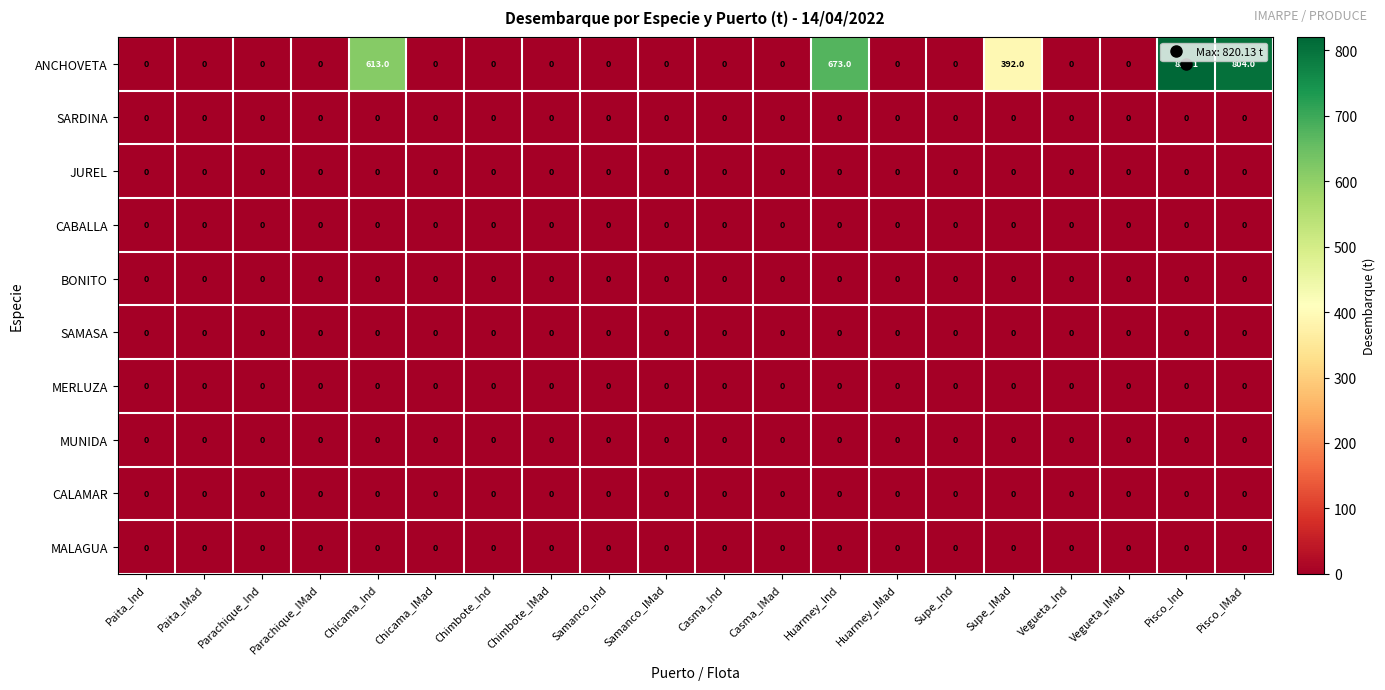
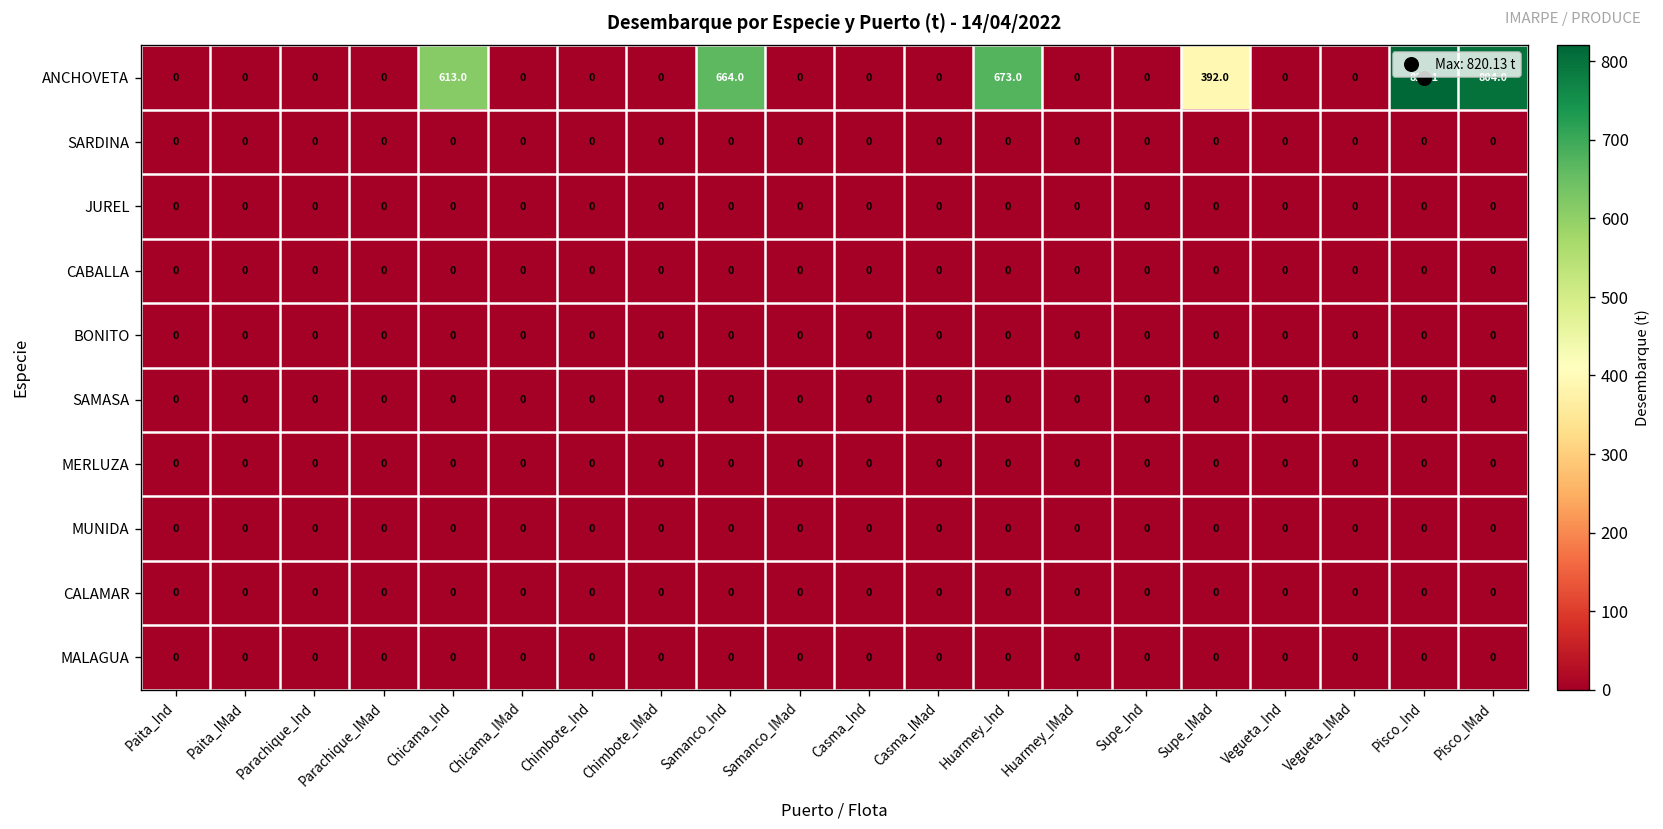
  {
    "ANCHOVETA": {
      "Paita_Ind": 0,
      "Paita_IMad": 0,
      "Parachique_Ind": 0,
      "Parachique_IMad": 0,
      "Chicama_Ind": 613.0,
      "Chicama_IMad": 0,
      "Chimbote_Ind": 0,
      "Chimbote_IMad": 0,
-     "Samanco_Ind": 0,
+     "Samanco_Ind": 664.0,
      "Samanco_IMad": 0,
      "Casma_Ind": 0,
      "Casma_IMad": 0,
      "Huarmey_Ind": 673.0,
      "Huarmey_IMad": 0,
      "Supe_Ind": 0,
      "Supe_IMad": 392.0,
      "Vegueta_Ind": 0,
      "Vegueta_IMad": 0
    },
    "SARDINA": {
      "Paita_Ind": 0,
      "Paita_IMad": 0,
      "Parachique_Ind": 0,
      "Parachique_IMad": 0,
      "Chicama_Ind": 0,
      "Chicama_IMad": 0,
      "Chimbote_Ind": 0,
      "Chimbote_IMad": 0,
      "Samanco_Ind": 0,
      "Samanco_IMad": 0,
      "Casma_Ind": 0,
      "Casma_IMad": 0,
      "Huarmey_Ind": 0,
      "Huarmey_IMad": 0,
      "Supe_Ind": 0,
      "Supe_IMad": 0,
      "Vegueta_Ind": 0,
      "Vegueta_IMad": 0,
      "Pisco_Ind": 0,
      "Pisco_IMad": 0
    },
    "JUREL": {
      "Paita_Ind": 0,
      "Paita_IMad": 0,
      "Parachique_Ind": 0,
      "Parachique_IMad": 0,
      "Chicama_Ind": 0,
      "Chicama_IMad": 0,
      "Chimbote_Ind": 0,
      "Chimbote_IMad": 0,
      "Samanco_Ind": 0,
      "Samanco_IMad": 0,
      "Casma_Ind": 0,
      "Casma_IMad": 0,
      "Huarmey_Ind": 0,
      "Huarmey_IMad": 0,
      "Supe_Ind": 0,
      "Supe_IMad": 0,
      "Vegueta_Ind": 0,
      "Vegueta_IMad": 0,
      "Pisco_Ind": 0,
      "Pisco_IMad": 0
    },
    "CABALLA": {
      "Paita_Ind": 0,
      "Paita_IMad": 0,
      "Parachique_Ind": 0,
      "Parachique_IMad": 0,
      "Chicama_Ind": 0,
      "Chicama_IMad": 0,
      "Chimbote_Ind": 0,
      "Chimbote_IMad": 0,
      "Samanco_Ind": 0,
      "Samanco_IMad": 0,
      "Casma_Ind": 0,
      "Casma_IMad": 0,
      "Huarmey_Ind": 0,
      "Huarmey_IMad": 0,
      "Supe_Ind": 0,
      "Supe_IMad": 0,
      "Vegueta_Ind": 0,
      "Vegueta_IMad": 0,
      "Pisco_Ind": 0,
      "Pisco_IMad": 0
    },
    "BONITO": {
      "Paita_Ind": 0,
      "Paita_IMad": 0,
      "Parachique_Ind": 0,
      "Parachique_IMad": 0,
      "Chicama_Ind": 0,
      "Chicama_IMad": 0,
      "Chimbote_Ind": 0,
      "Chimbote_IMad": 0,
      "Samanco_Ind": 0,
      "Samanco_IMad": 0,
      "Casma_Ind": 0,
      "Casma_IMad": 0,
      "Huarmey_Ind": 0,
      "Huarmey_IMad": 0,
      "Supe_Ind": 0,
      "Supe_IMad": 0,
      "Vegueta_Ind": 0,
      "Vegueta_IMad": 0,
      "Pisco_Ind": 0,
      "Pisco_IMad": 0
    },
    "SAMASA": {
      "Paita_Ind": 0,
      "Paita_IMad": 0,
      "Parachique_Ind": 0,
      "Parachique_IMad": 0,
      "Chicama_Ind": 0,
      "Chicama_IMad": 0,
      "Chimbote_Ind": 0,
      "Chimbote_IMad": 0,
      "Samanco_Ind": 0,
      "Samanco_IMad": 0,
      "Casma_Ind": 0,
      "Casma_IMad": 0,
      "Huarmey_Ind": 0,
      "Huarmey_IMad": 0,
      "Supe_Ind": 0,
      "Supe_IMad": 0,
      "Vegueta_Ind": 0,
      "Vegueta_IMad": 0,
      "Pisco_Ind": 0,
      "Pisco_IMad": 0
    },
    "MERLUZA": {
      "Paita_Ind": 0,
      "Paita_IMad": 0,
      "Parachique_Ind": 0,
      "Parachique_IMad": 0,
      "Chicama_Ind": 0,
      "Chicama_IMad": 0,
      "Chimbote_Ind": 0,
      "Chimbote_IMad": 0,
      "Samanco_Ind": 0,
      "Samanco_IMad": 0,
      "Casma_Ind": 0,
      "Casma_IMad": 0,
      "Huarmey_Ind": 0,
      "Huarmey_IMad": 0,
      "Supe_Ind": 0,
      "Supe_IMad": 0,
      "Vegueta_Ind": 0,
      "Vegueta_IMad": 0,
      "Pisco_Ind": 0,
      "Pisco_IMad": 0
    },
    "MUNIDA": {
      "Paita_Ind": 0,
      "Paita_IMad": 0,
      "Parachique_Ind": 0,
      "Parachique_IMad": 0,
      "Chicama_Ind": 0,
      "Chicama_IMad": 0,
      "Chimbote_Ind": 0,
      "Chimbote_IMad": 0,
      "Samanco_Ind": 0,
      "Samanco_IMad": 0,
      "Casma_Ind": 0,
      "Casma_IMad": 0,
      "Huarmey_Ind": 0,
      "Huarmey_IMad": 0,
      "Supe_Ind": 0,
      "Supe_IMad": 0,
      "Vegueta_Ind": 0,
      "Vegueta_IMad": 0,
      "Pisco_Ind": 0,
      "Pisco_IMad": 0
    },
    "CALAMAR": {
      "Paita_Ind": 0,
      "Paita_IMad": 0,
      "Parachique_Ind": 0,
      "Parachique_IMad": 0,
      "Chicama_Ind": 0,
      "Chicama_IMad": 0,
      "Chimbote_Ind": 0,
      "Chimbote_IMad": 0,
      "Samanco_Ind": 0,
      "Samanco_IMad": 0,
      "Casma_Ind": 0,
      "Casma_IMad": 0,
      "Huarmey_Ind": 0,
      "Huarmey_IMad": 0,
      "Supe_Ind": 0,
      "Supe_IMad": 0,
      "Vegueta_Ind": 0,
      "Vegueta_IMad": 0,
      "Pisco_Ind": 0,
      "Pisco_IMad": 0
    },
    "MALAGUA": {
      "Paita_Ind": 0,
      "Paita_IMad": 0,
      "Parachique_Ind": 0,
      "Parachique_IMad": 0,
      "Chicama_Ind": 0,
      "Chicama_IMad": 0,
      "Chimbote_Ind": 0,
      "Chimbote_IMad": 0,
      "Samanco_Ind": 0,
      "Samanco_IMad": 0,
      "Casma_Ind": 0,
      "Casma_IMad": 0,
      "Huarmey_Ind": 0,
      "Huarmey_IMad": 0,
      "Supe_Ind": 0,
      "Supe_IMad": 0,
      "Vegueta_Ind": 0,
      "Vegueta_IMad": 0,
      "Pisco_Ind": 0,
      "Pisco_IMad": 0
    }
  }
